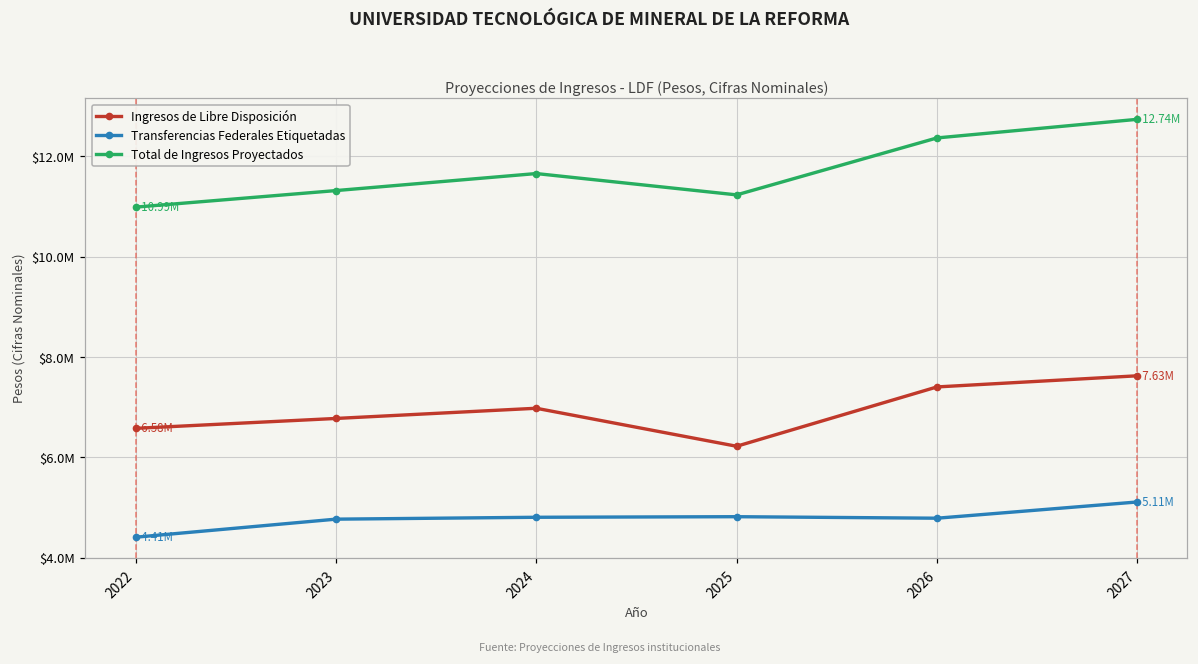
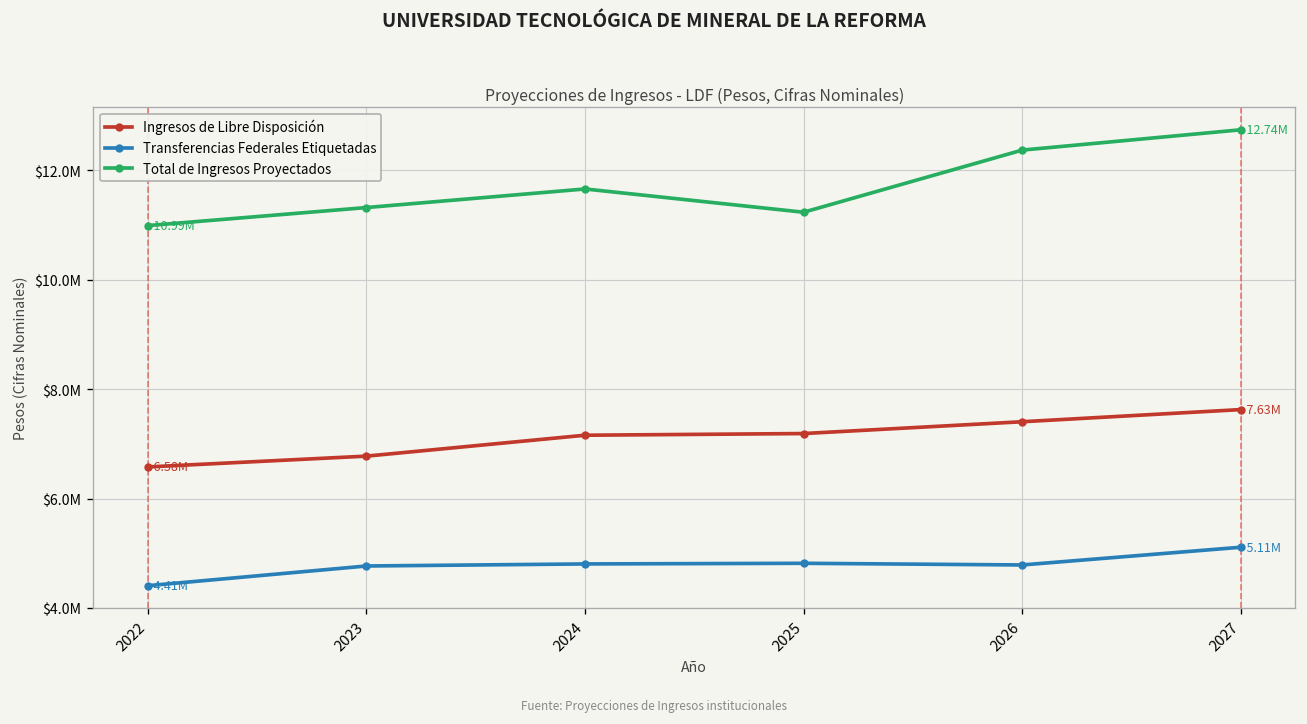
  {
    "Ingresos de Libre Disposición": {
      "2023": "$6800000",
-     "2024": "$7000000",
-     "2025": "$6200000",
+     "2024": "$7200000",
+     "2025": "$7200000",
      "2026": "$7400000"
    },
    "Transferencias Federales Etiquetadas": {
      "2022": "4.41M",
      "2027": "5.11M"
    },
    "Total de Ingresos Proyectados": {
      "2022": "10.99M",
      "2027": "12.74M"
    }
  }
